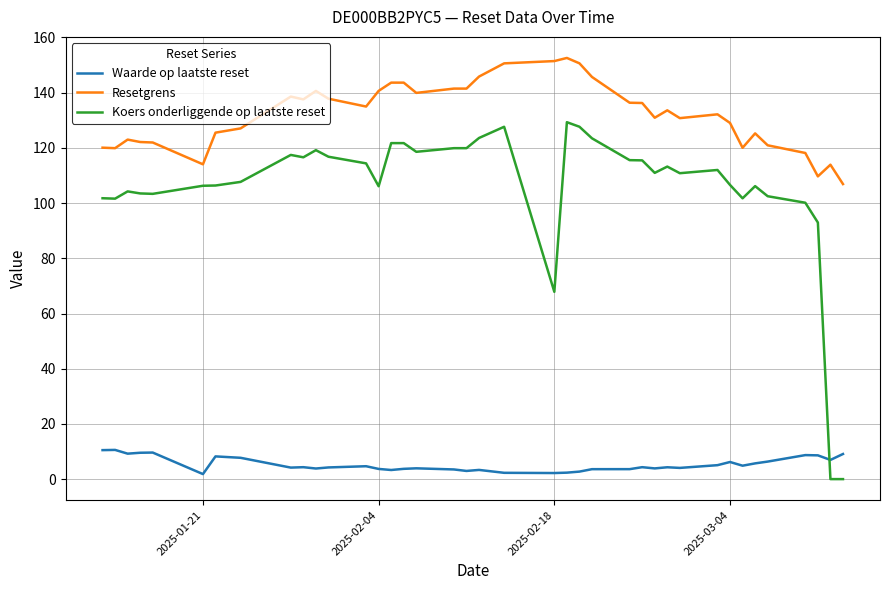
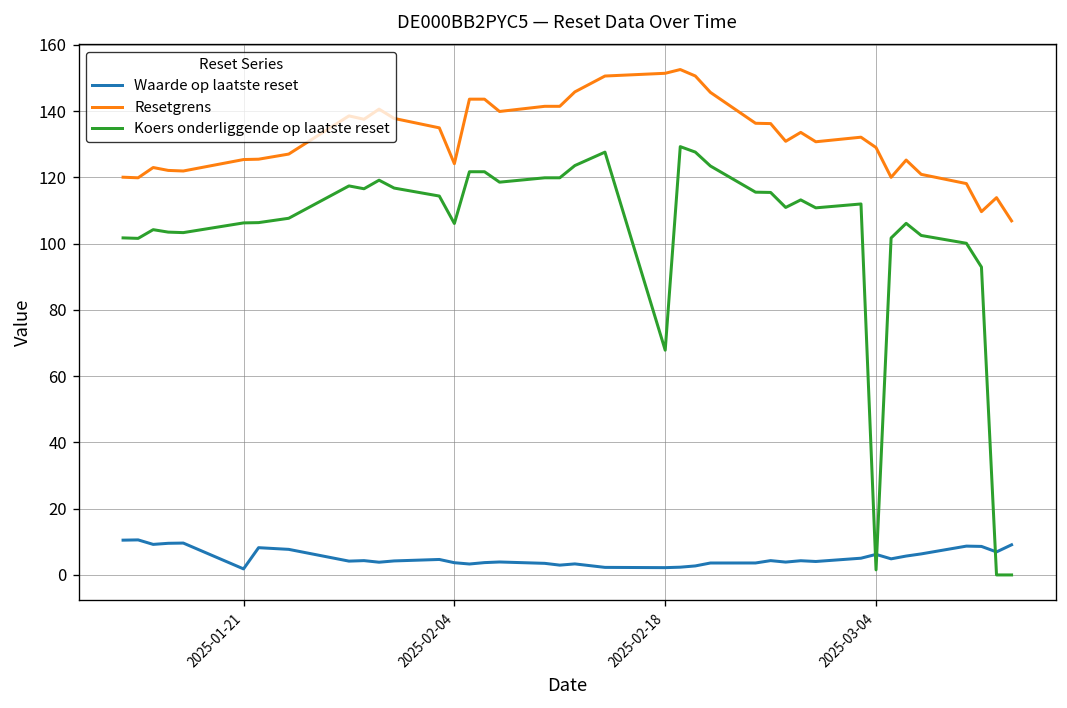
  {
    "Waarde op laatste reset": {
      "2025-01-21": 2,
      "2025-02-04": 4,
      "2025-02-18": 2,
      "2025-03-04": 6
    },
    "Resetgrens": {
-     "2025-01-21": 114,
-     "2025-02-04": 141,
+     "2025-01-21": 125,
+     "2025-02-04": 124,
      "2025-02-18": 151,
      "2025-03-04": 129
    },
    "Koers onderliggende op laatste reset": {
      "2025-01-21": 106,
      "2025-02-04": 106,
      "2025-02-18": 68,
-     "2025-03-04": 107
+     "2025-03-04": 2
    }
  }
